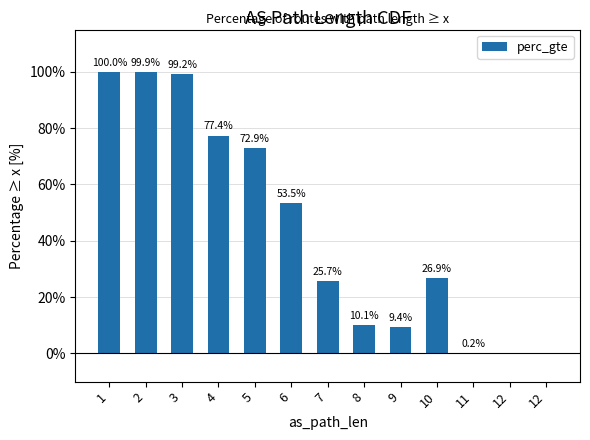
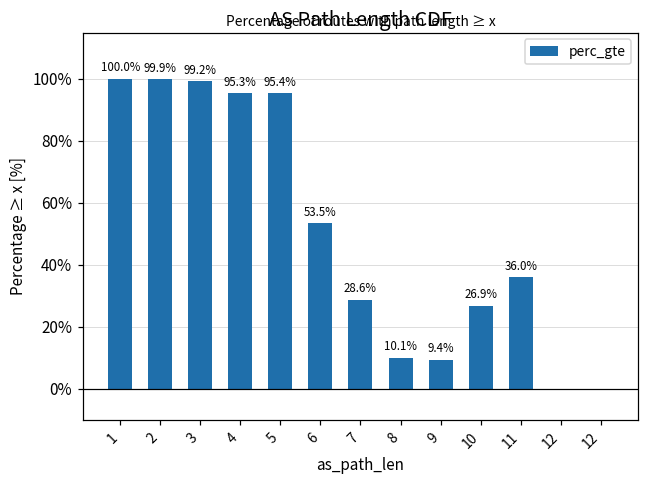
  {
    "1": "100.0%",
    "2": "99.9%",
    "3": "99.2%",
-   "4": "77.4%",
-   "5": "72.9%",
+   "4": "95.3%",
+   "5": "95.4%",
    "6": "53.5%",
-   "7": "25.7%",
+   "7": "28.6%",
    "8": "10.1%",
    "9": "9.4%",
    "10": "26.9%",
-   "11": "0.2%"
+   "11": "36.0%"
  }
